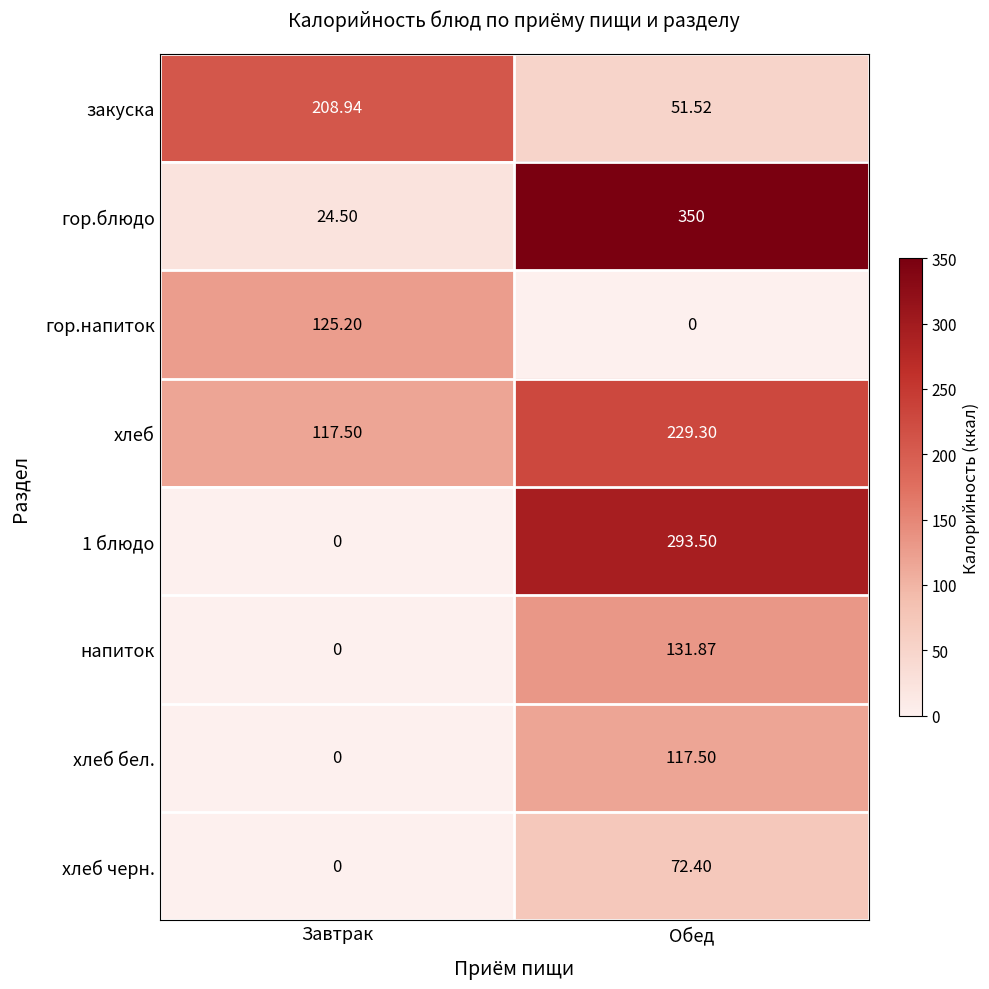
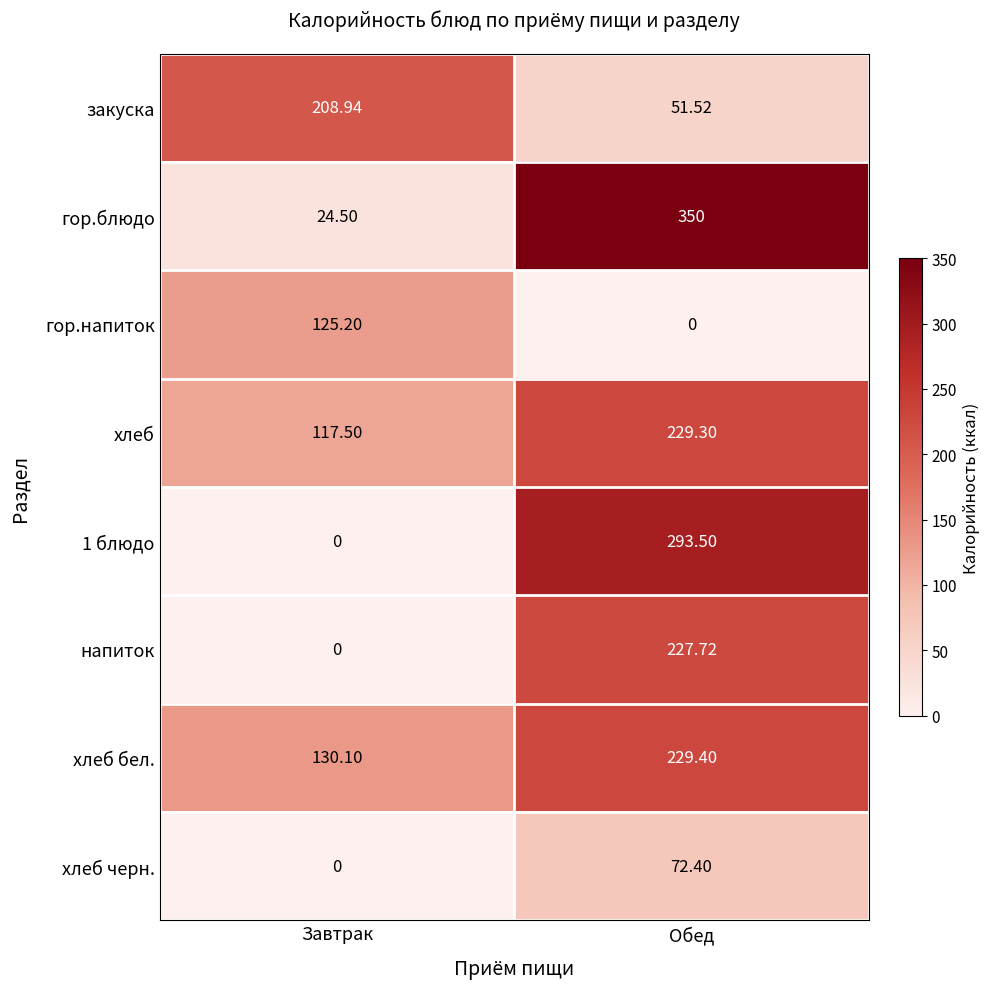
  {
    "закуска": {
      "Завтрак": 208.94,
      "Обед": 51.52
    },
    "гор.блюдо": {
      "Завтрак": 24.50,
      "Обед": 350
    },
    "гор.напиток": {
      "Завтрак": 125.20,
      "Обед": 0
    },
    "хлеб": {
      "Завтрак": 117.50,
      "Обед": 229.30
    },
    "1 блюдо": {
      "Завтрак": 0,
      "Обед": 293.50
    },
    "напиток": {
      "Завтрак": 0,
-     "Обед": 131.87
+     "Обед": 227.72
    },
    "хлеб бел.": {
-     "Завтрак": 0,
-     "Обед": 117.50
+     "Завтрак": 130.10,
+     "Обед": 229.40
    },
    "хлеб черн.": {
      "Завтрак": 0,
      "Обед": 72.40
    }
  }
